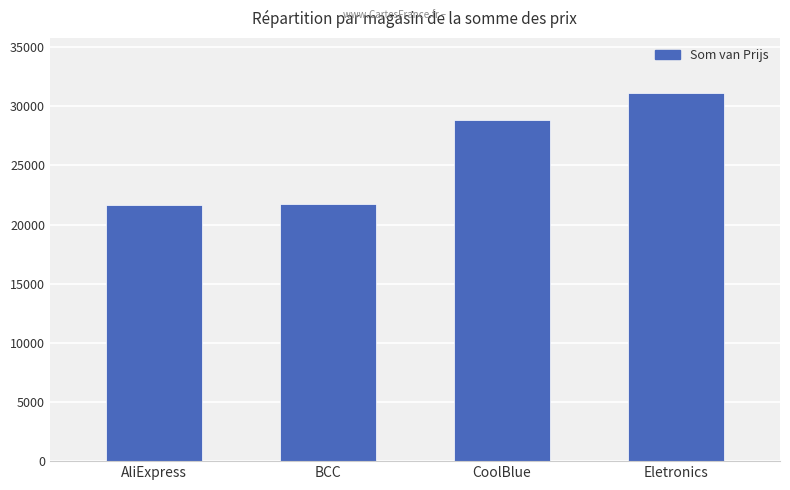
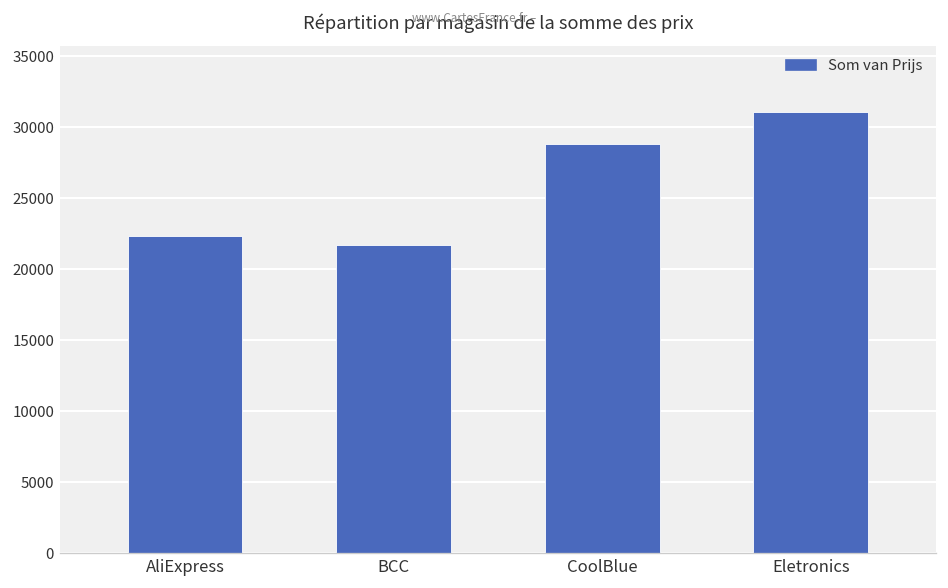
  {
-   "AliExpress": 21600,
+   "AliExpress": 22300,
    "BCC": 21700,
    "CoolBlue": 28800,
    "Eletronics": 31100
  }
